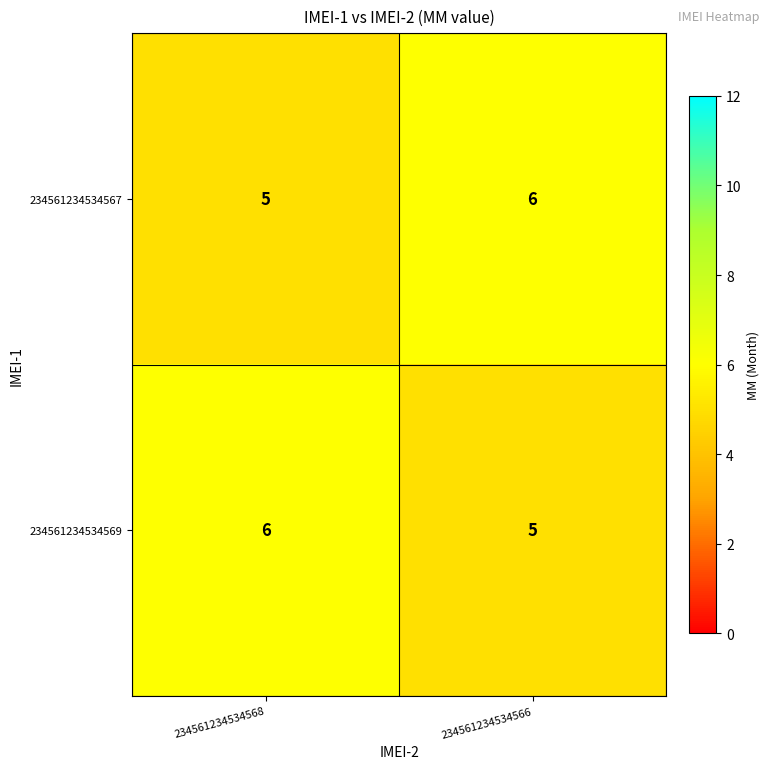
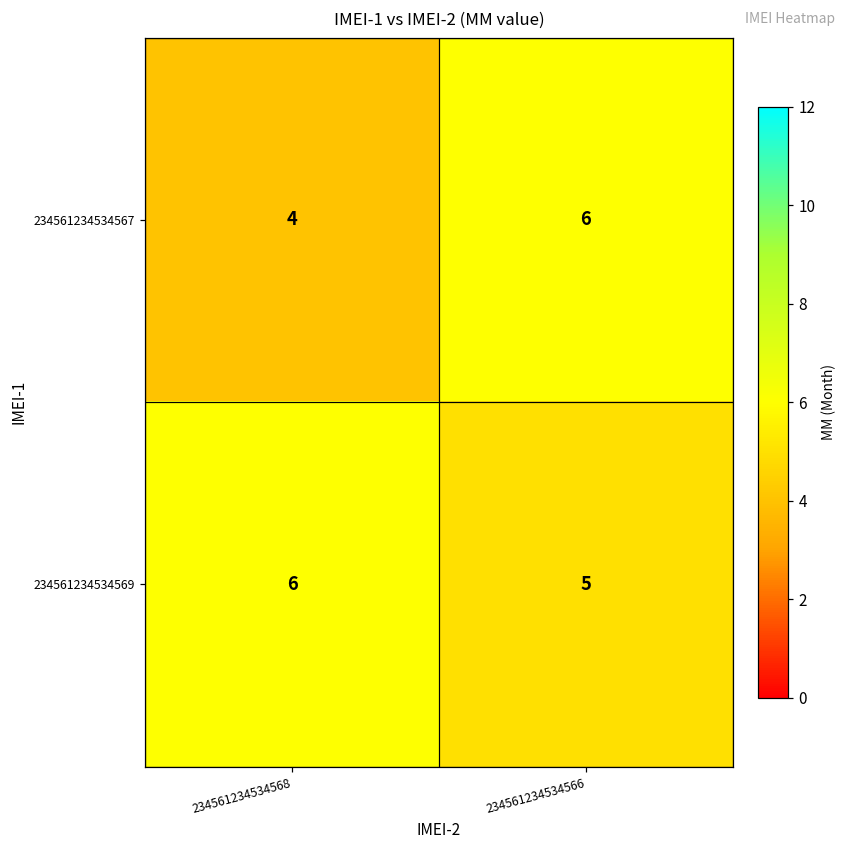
  {
    "234561234534567": {
-     "234561234534568": 5,
+     "234561234534568": 4,
      "234561234534566": 6
    },
    "234561234534569": {
      "234561234534568": 6,
      "234561234534566": 5
    }
  }
